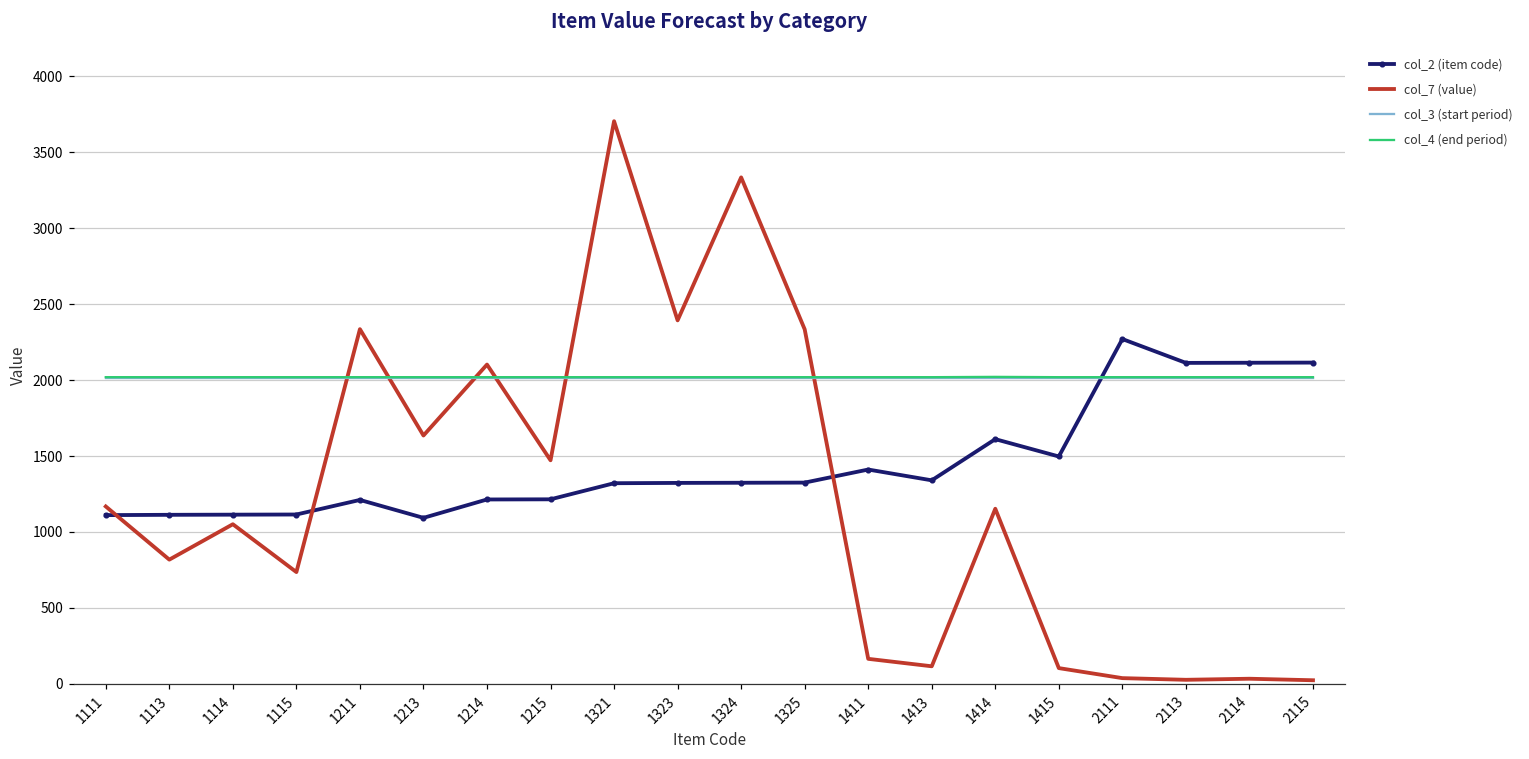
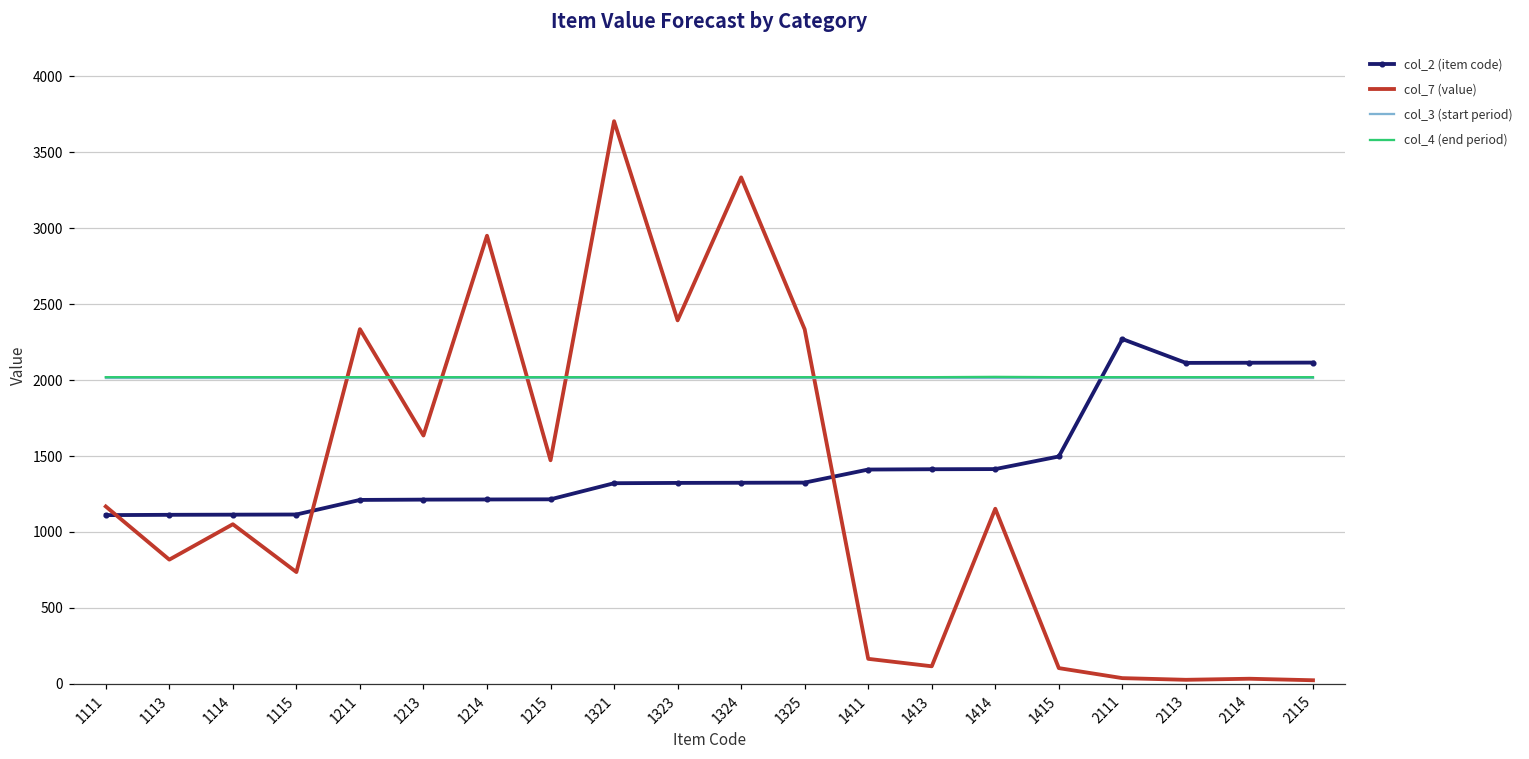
  {
    "col_2 (item code)": {
      "1111": 1110,
      "1113": 1110,
      "1114": 1110,
      "1115": 1120,
      "1211": 1210,
-     "1213": 1090,
+     "1213": 1210,
      "1214": 1210,
      "1215": 1220,
      "1321": 1320,
      "1323": 1320,
      "1324": 1320,
      "1325": 1330,
      "1411": 1410,
-     "1413": 1340,
-     "1414": 1610,
+     "1413": 1410,
+     "1414": 1410,
      "1415": 1500,
      "2111": 2270,
      "2113": 2110,
      "2114": 2110,
      "2115": 2120
    },
    "col_7 (value)": {
      "1111": 1170,
      "1113": 820,
      "1114": 1050,
      "1115": 740,
      "1211": 2340,
      "1213": 1640,
-     "1214": 2100,
+     "1214": 2950,
      "1215": 1470,
      "1321": 3700,
      "1323": 2390,
      "1324": 3330,
      "1325": 2330,
      "1411": 170,
      "1413": 120,
      "1414": 1150,
      "1415": 100,
      "2111": 40,
      "2113": 30,
      "2114": 30,
      "2115": 20
    },
    "col_4 (end period)": {
      "1111": 2020,
      "1113": 2020,
      "1114": 2020,
      "1115": 2020,
      "1211": 2020,
      "1213": 2020,
      "1214": 2020,
      "1215": 2020,
      "1321": 2020,
      "1323": 2020,
      "1324": 2020,
      "1325": 2020,
      "1411": 2020,
      "1413": 2020,
      "1414": 2020,
      "1415": 2020,
      "2111": 2020,
      "2113": 2020,
      "2114": 2020,
      "2115": 2020
    }
  }
